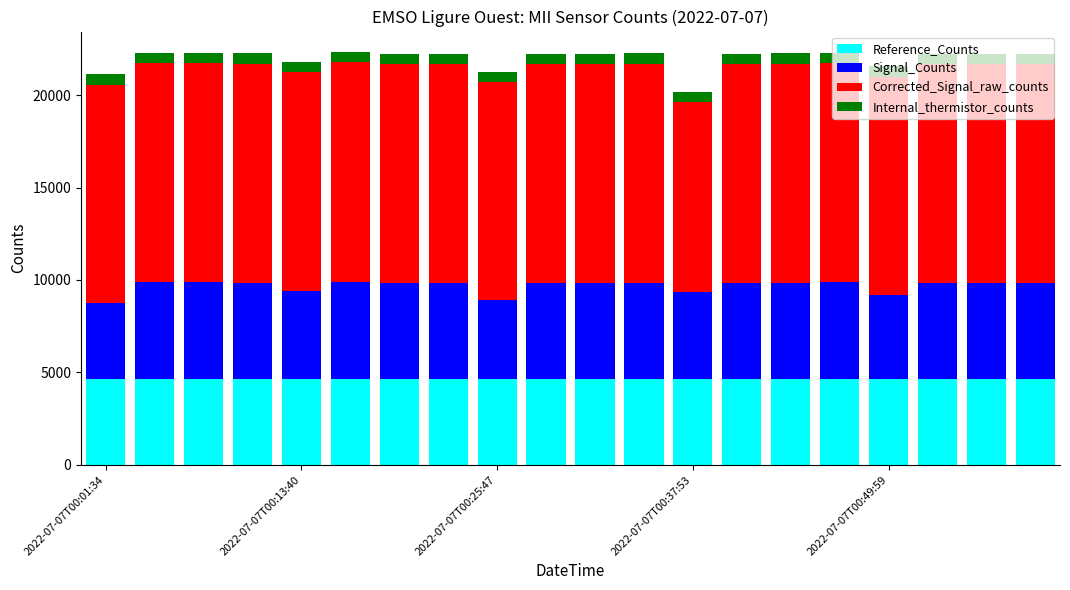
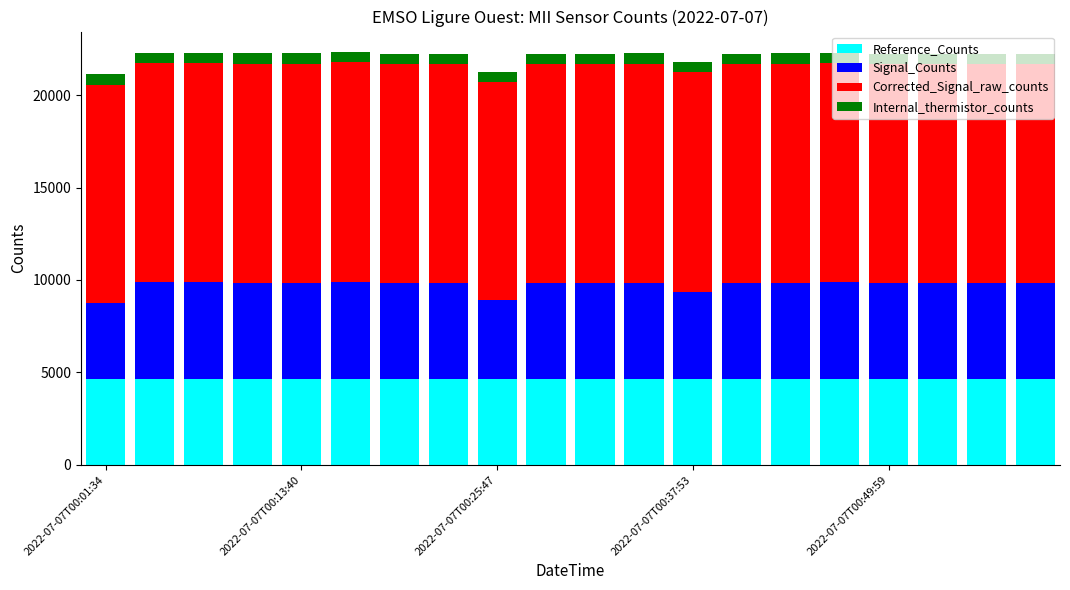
  {
    "Reference_Counts": {
      "2022-07-07T00:01:34": 4700,
      "2022-07-07T00:13:40": 4700,
      "2022-07-07T00:25:47": 4700,
      "2022-07-07T00:37:53": 4700,
      "2022-07-07T00:49:59": 4700
    },
    "Signal_Counts": {
      "2022-07-07T00:01:34": 4100,
-     "2022-07-07T00:13:40": 4700,
+     "2022-07-07T00:13:40": 5200,
      "2022-07-07T00:25:47": 4200,
      "2022-07-07T00:37:53": 4700,
-     "2022-07-07T00:49:59": 4500
+     "2022-07-07T00:49:59": 5200
    },
    "Corrected_Signal_raw_counts": {
      "2022-07-07T00:01:34": 11800,
      "2022-07-07T00:13:40": 11800,
      "2022-07-07T00:25:47": 11800,
-     "2022-07-07T00:37:53": 10300
+     "2022-07-07T00:37:53": 11900
    },
    "Internal_thermistor_counts": {
      "2022-07-07T00:01:34": 600,
      "2022-07-07T00:13:40": 600,
      "2022-07-07T00:25:47": 600,
      "2022-07-07T00:37:53": 600
    }
  }
